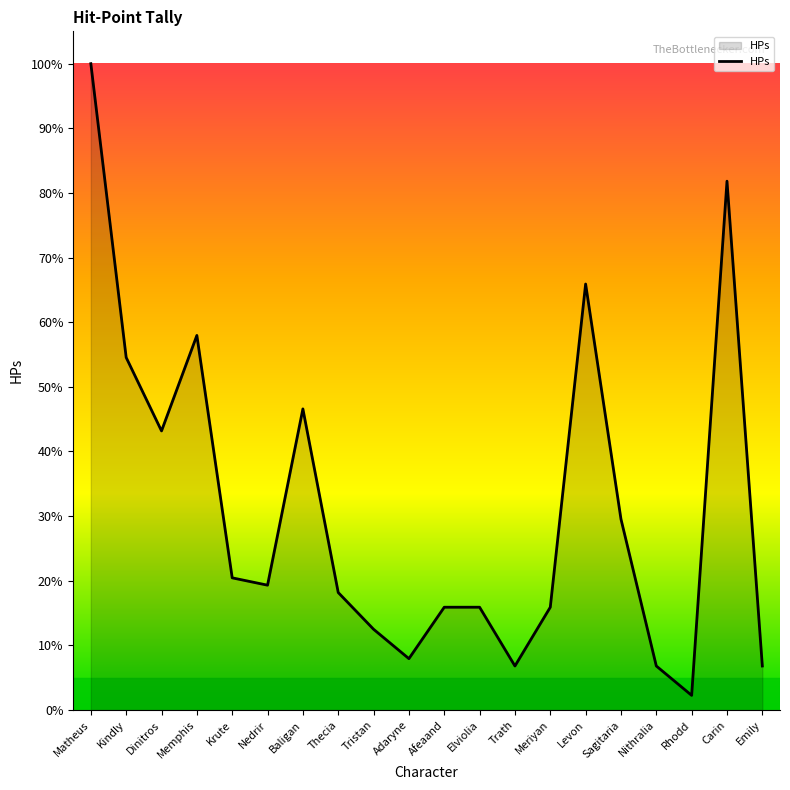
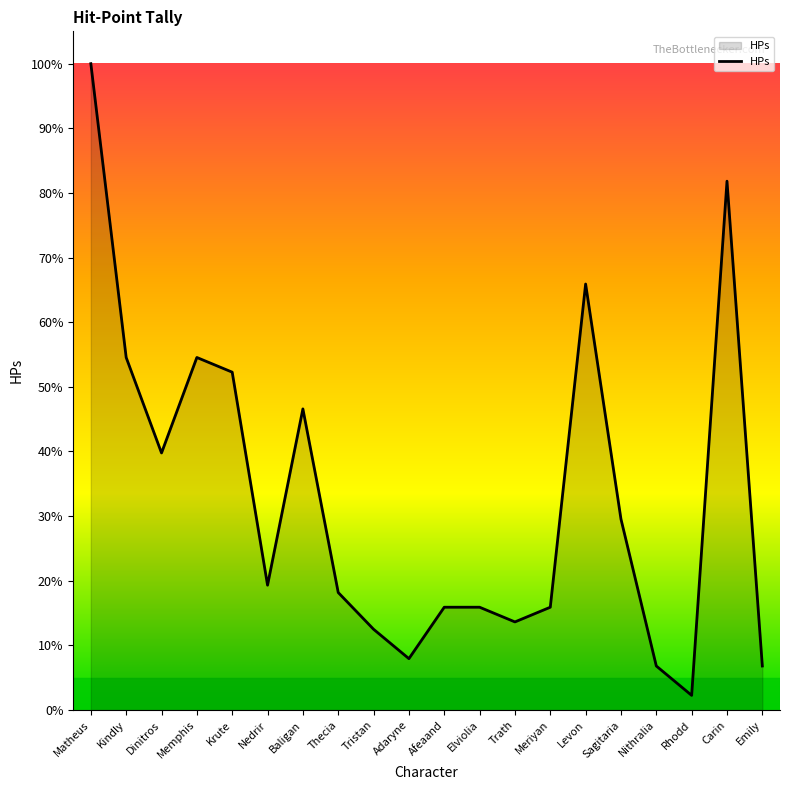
  {
    "Matheus": "100%",
    "Kindly": "55%",
-   "Dinitros": "43%",
-   "Memphis": "58%",
-   "Krute": "20%",
+   "Dinitros": "40%",
+   "Memphis": "55%",
+   "Krute": "52%",
    "Nedrir": "19%",
    "Baligan": "47%",
    "Thecia": "18%",
    "Tristan": "13%",
    "Adaryne": "8%",
    "Afeaand": "16%",
    "Elviolia": "16%",
-   "Trath": "7%",
+   "Trath": "14%",
    "Meriyan": "16%",
    "Levon": "66%",
    "Sagitaria": "30%",
    "Nithralia": "7%",
    "Carin": "82%",
    "Emily": "7%"
  }
